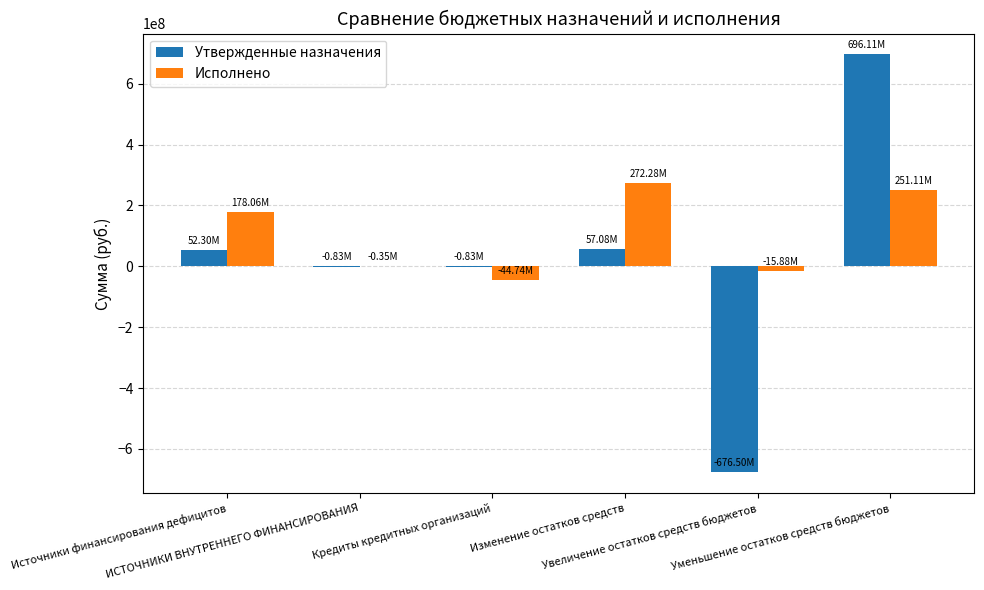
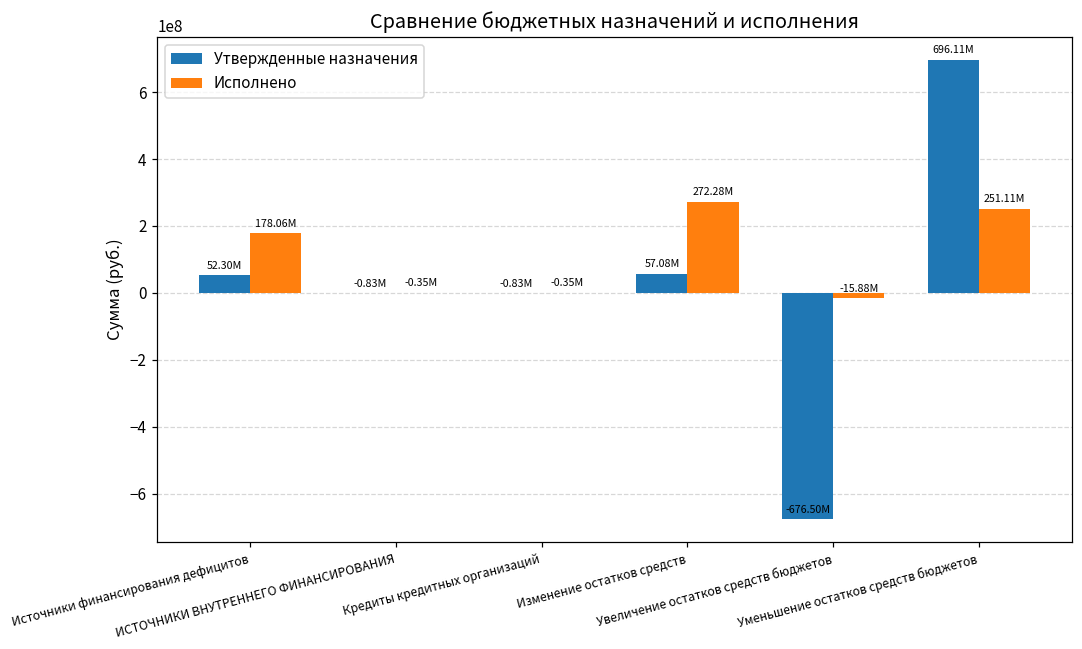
  {
    "Утвержденные назначения": {
      "Источники финансирования дефицитов": "52.30M",
      "ИСТОЧНИКИ ВНУТРЕННЕГО ФИНАНСИРОВАНИЯ": "-0.83M",
      "Кредиты кредитных организаций": "-0.83M",
      "Изменение остатков средств": "57.08M",
      "Увеличение остатков средств бюджетов": "-676.50M",
      "Уменьшение остатков средств бюджетов": "696.11M"
    },
    "Исполнено": {
      "Источники финансирования дефицитов": "178.06M",
      "ИСТОЧНИКИ ВНУТРЕННЕГО ФИНАНСИРОВАНИЯ": "-0.35M",
-     "Кредиты кредитных организаций": "-44.74M",
+     "Кредиты кредитных организаций": "-0.35M",
      "Изменение остатков средств": "272.28M",
      "Увеличение остатков средств бюджетов": "-15.88M",
      "Уменьшение остатков средств бюджетов": "251.11M"
    }
  }
